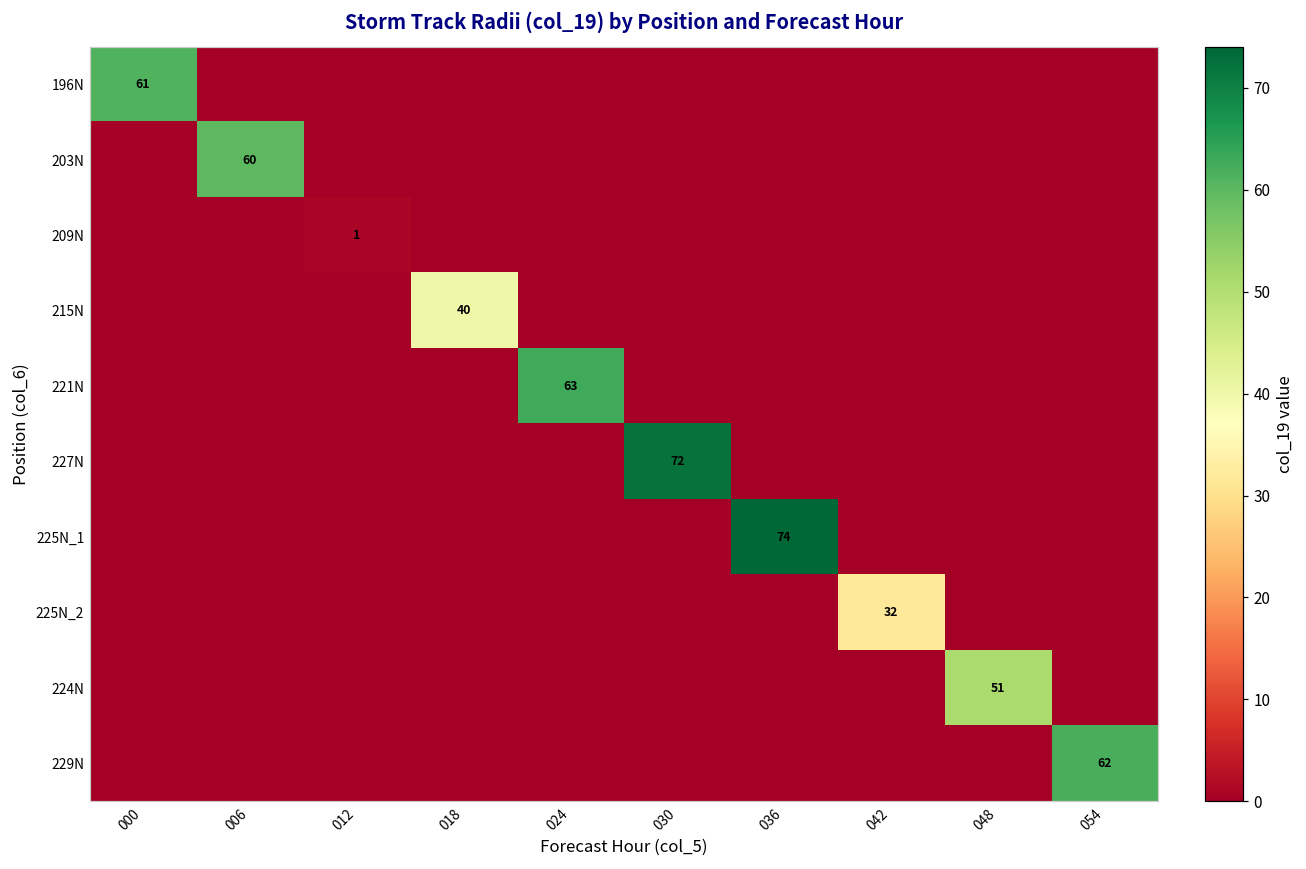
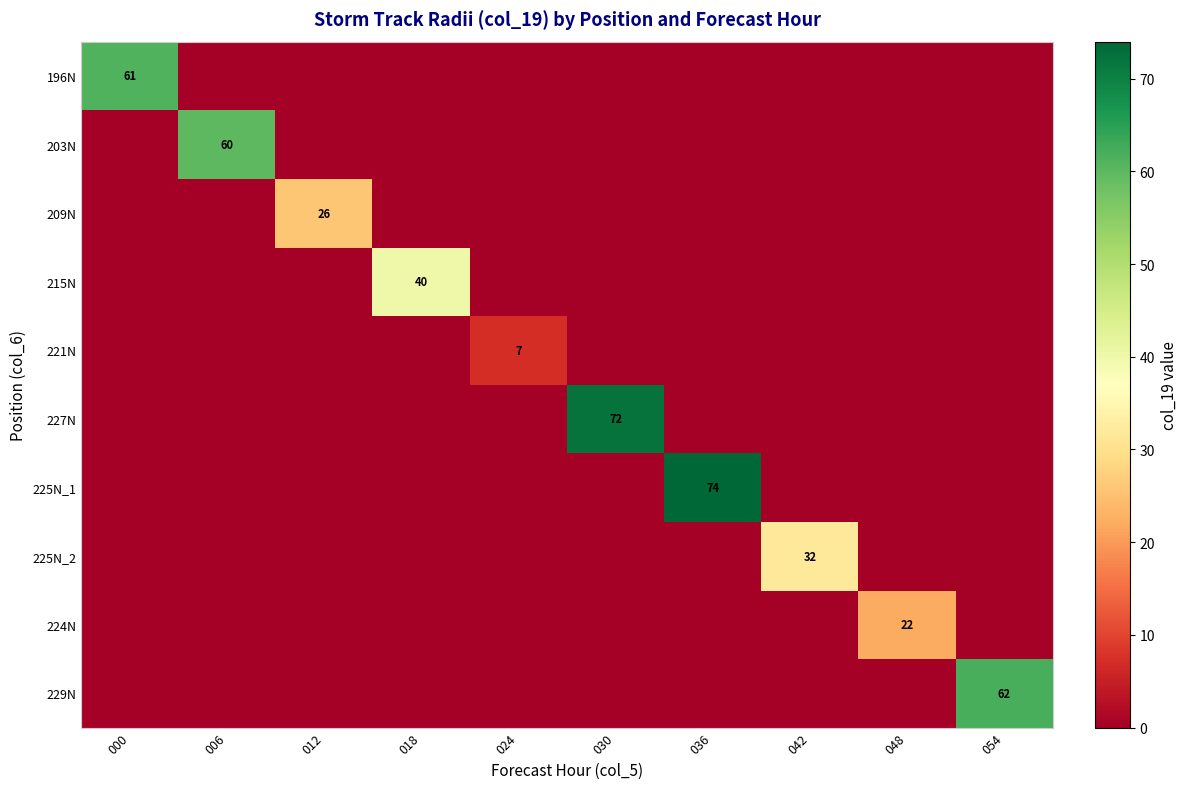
  {
    "196N": {
      "000": 61
    },
    "203N": {
      "006": 60
    },
    "209N": {
-     "012": 1
+     "012": 26
    },
    "215N": {
      "018": 40
    },
    "221N": {
-     "024": 63
+     "024": 7
    },
    "227N": {
      "030": 72
    },
    "225N_1": {
      "036": 74
    },
    "225N_2": {
      "042": 32
    },
    "224N": {
-     "048": 51
+     "048": 22
    },
    "229N": {
      "054": 62
    }
  }
